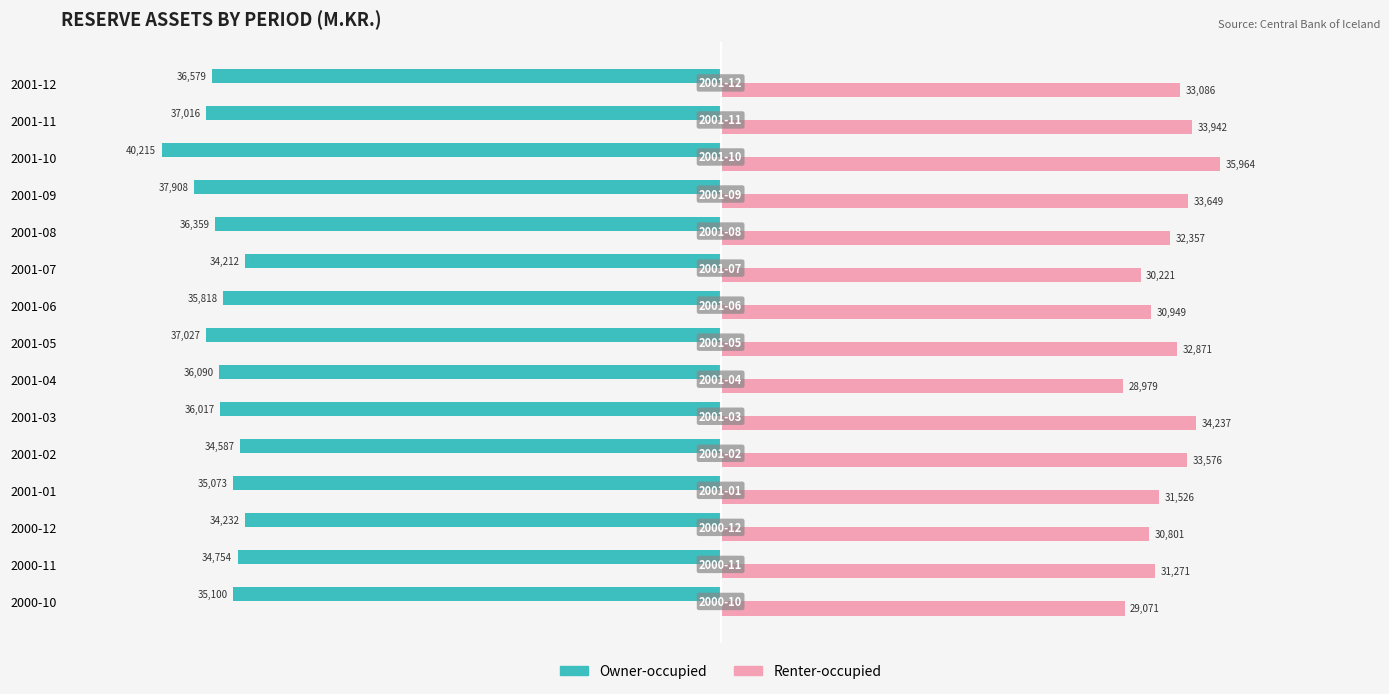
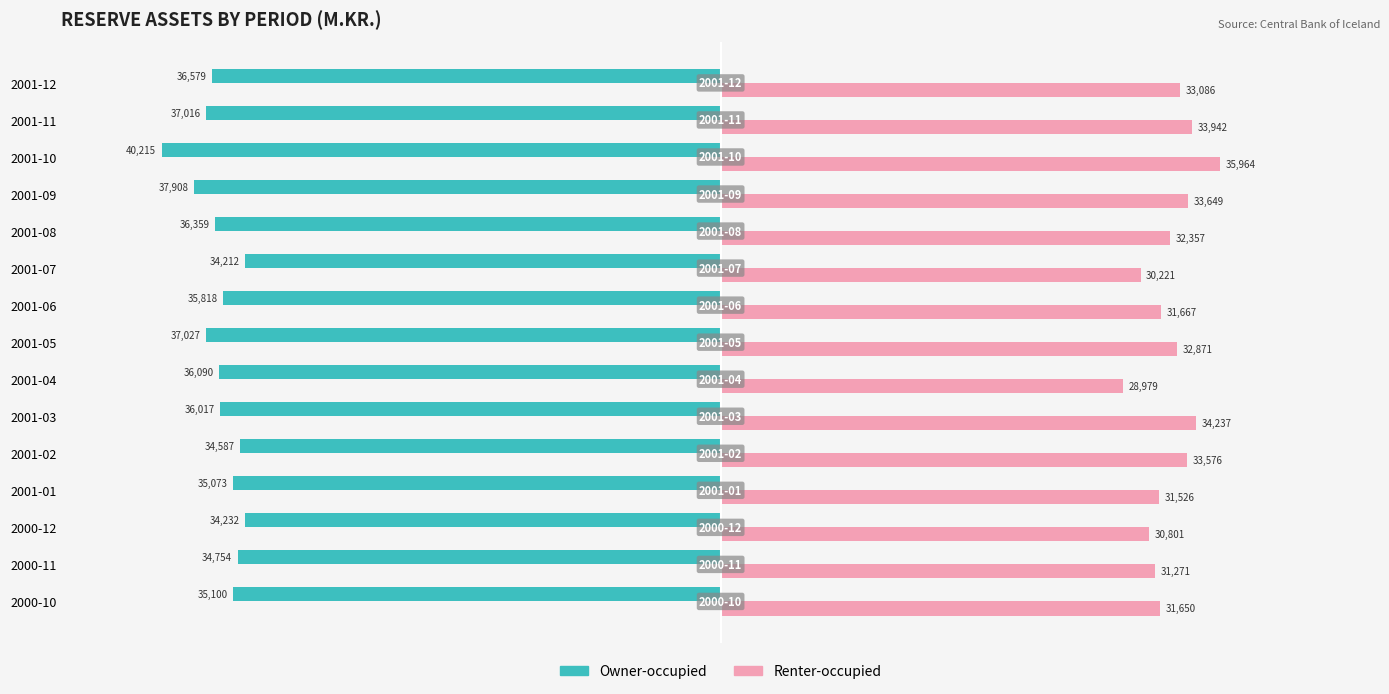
  {
    "Renter-occupied": {
      "2001-12": "33,086",
      "2001-11": "33,942",
      "2001-10": "35,964",
      "2001-09": "33,649",
      "2001-08": "32,357",
      "2001-07": "30,221",
-     "2001-06": "30,949",
+     "2001-06": "31,667",
      "2001-05": "32,871",
      "2001-04": "28,979",
      "2001-03": "34,237",
      "2001-02": "33,576",
      "2001-01": "31,526",
      "2000-12": "30,801",
      "2000-11": "31,271",
-     "2000-10": "29,071"
+     "2000-10": "31,650"
    }
  }
